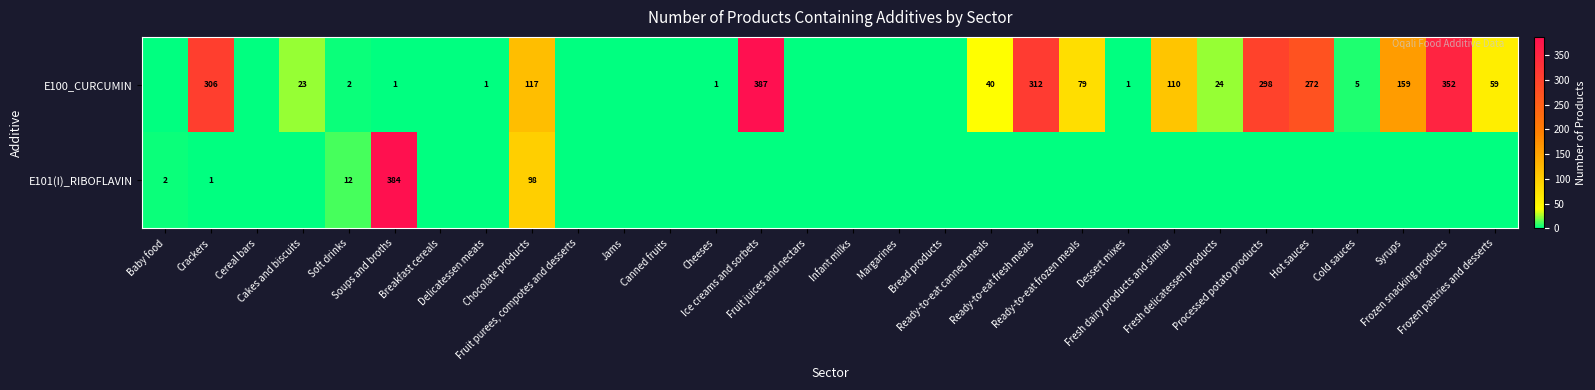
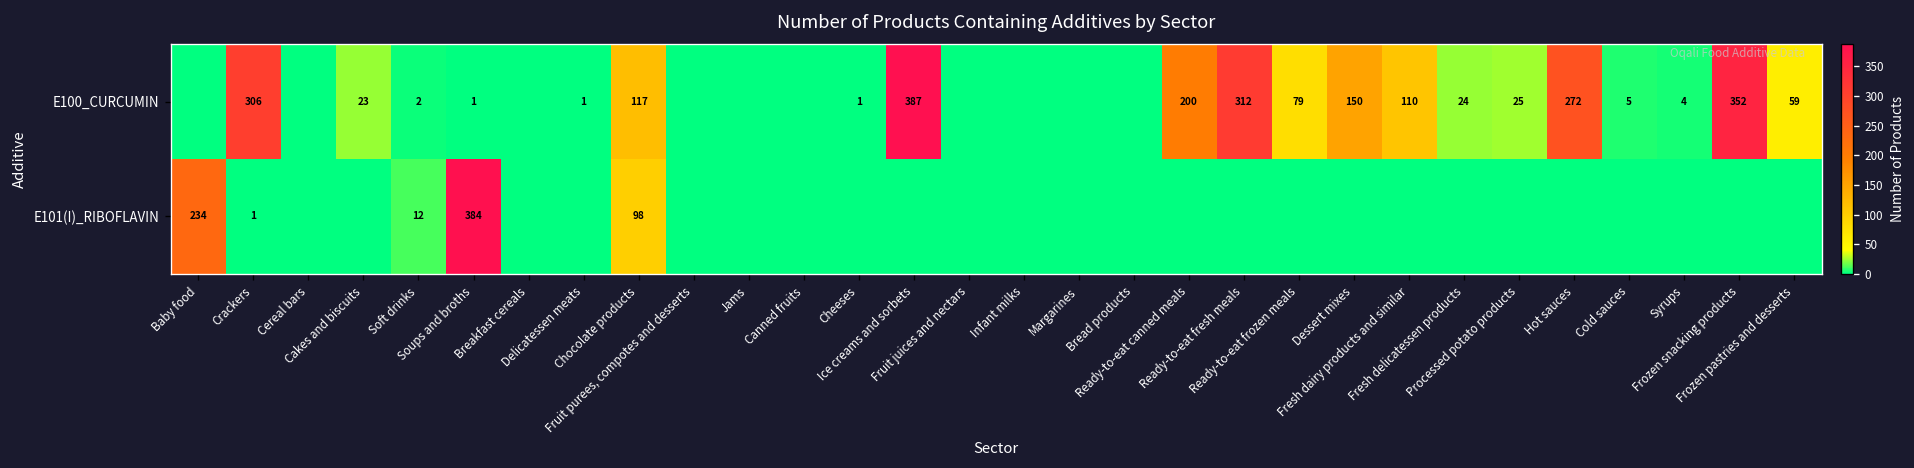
  {
    "E100_CURCUMIN": {
      "Crackers": 306,
      "Cakes and biscuits": 23,
      "Soft drinks": 2,
      "Soups and broths": 1,
      "Delicatessen meats": 1,
      "Chocolate products": 117,
      "Cheeses": 1,
      "Ice creams and sorbets": 387,
-     "Ready-to-eat canned meals": 40,
+     "Ready-to-eat canned meals": 200,
      "Ready-to-eat fresh meals": 312,
      "Ready-to-eat frozen meals": 79,
-     "Dessert mixes": 1,
+     "Dessert mixes": 150,
      "Fresh dairy products and similar": 110,
      "Fresh delicatessen products": 24,
-     "Processed potato products": 298,
+     "Processed potato products": 25,
      "Hot sauces": 272,
      "Cold sauces": 5,
-     "Syrups": 159,
+     "Syrups": 4,
      "Frozen pastries and desserts": 59
    },
    "E101(I)_RIBOFLAVIN": {
-     "Baby food": 2,
+     "Baby food": 234,
      "Crackers": 1,
      "Soft drinks": 12,
      "Soups and broths": 384,
      "Chocolate products": 98
    }
  }
